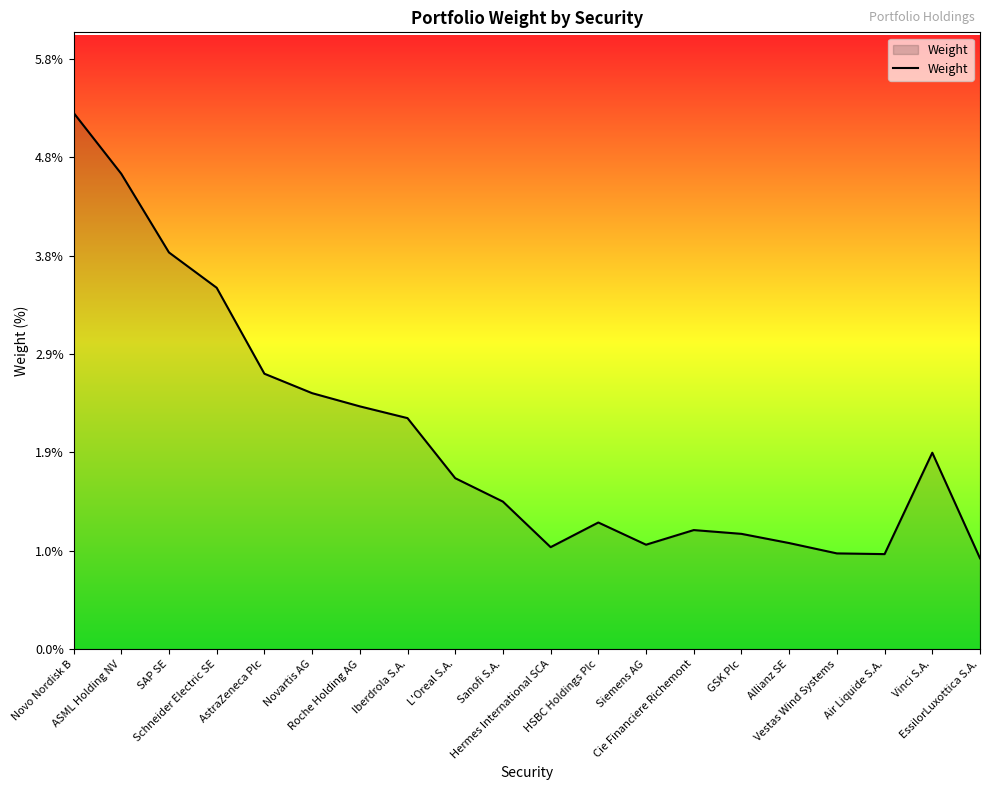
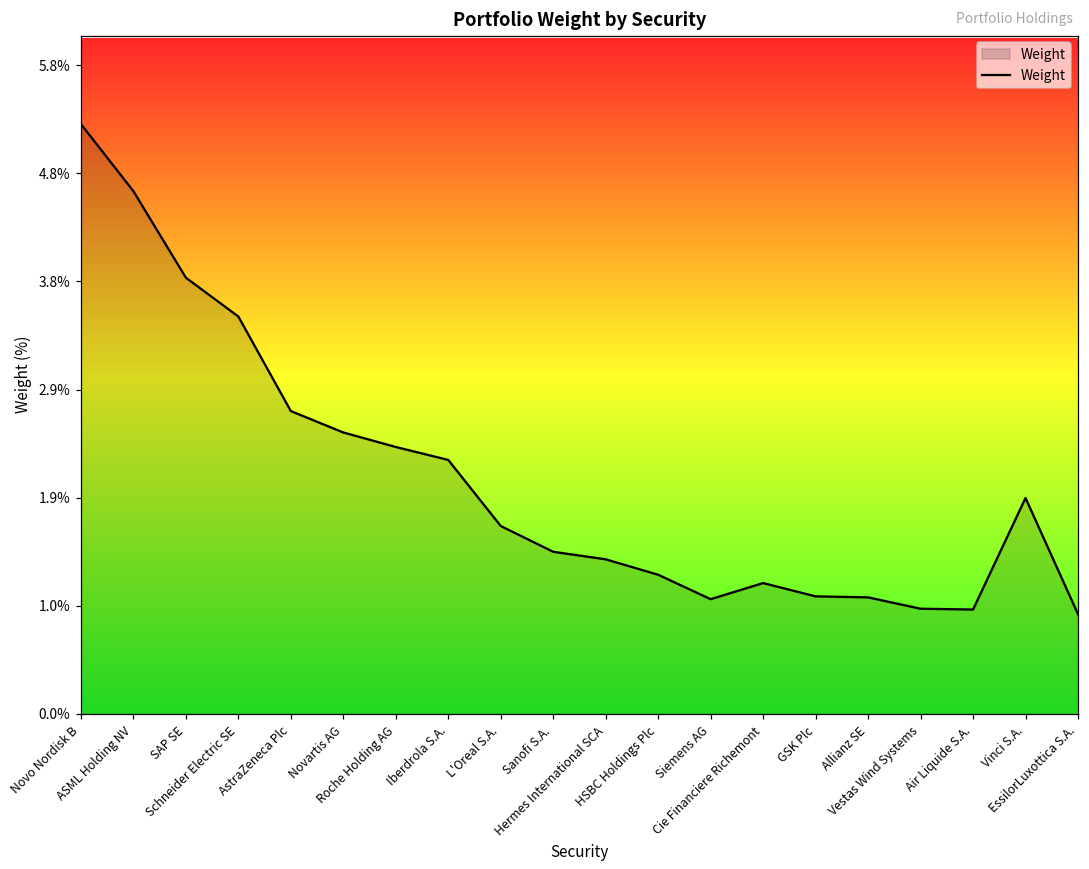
  {
    "Novo Nordisk B": "5.24%",
    "ASML Holding NV": "4.65%",
    "SAP SE": "3.88%",
    "Schneider Electric SE": "3.53%",
    "AstraZeneca Plc": "2.69%",
    "Novartis AG": "2.50%",
    "Roche Holding AG": "2.37%",
    "Iberdrola S.A.": "2.26%",
    "L'Oreal S.A.": "1.67%",
    "Sanofi S.A.": "1.44%",
-   "Hermes International SCA": "1.00%",
+   "Hermes International SCA": "1.37%",
    "HSBC Holdings Plc": "1.24%",
    "Siemens AG": "1.02%",
    "Cie Financiere Richemont": "1.16%",
-   "GSK Plc": "1.13%",
+   "GSK Plc": "1.05%",
    "Allianz SE": "1.04%",
    "Vestas Wind Systems": "0.94%",
    "Air Liquide S.A.": "0.93%",
    "Vinci S.A.": "1.92%",
    "EssilorLuxottica S.A.": "0.89%"
  }
